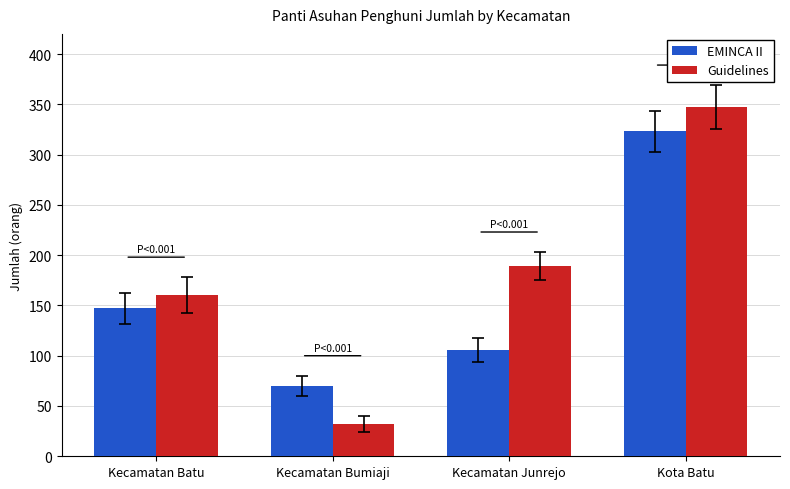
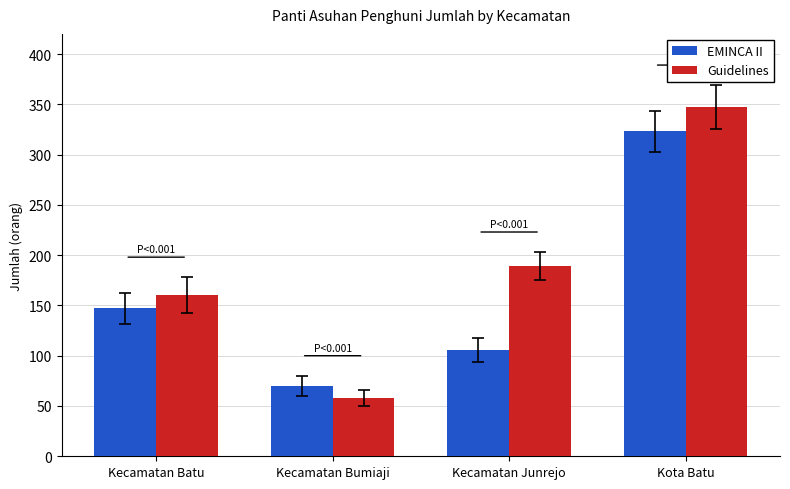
  {
    "Guidelines": {
      "Kecamatan Batu": 160,
-     "Kecamatan Bumiaji": 32,
+     "Kecamatan Bumiaji": 58,
      "Kecamatan Junrejo": 189,
      "Kota Batu": 347
    }
  }
